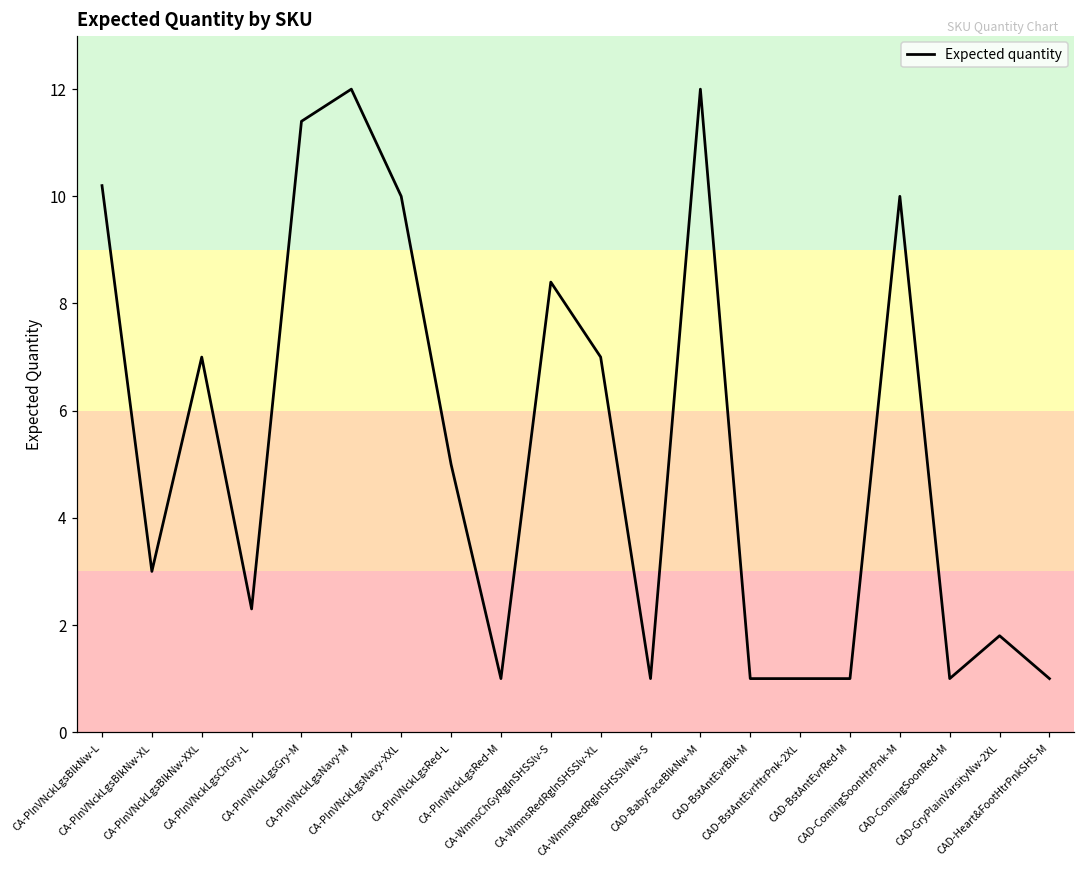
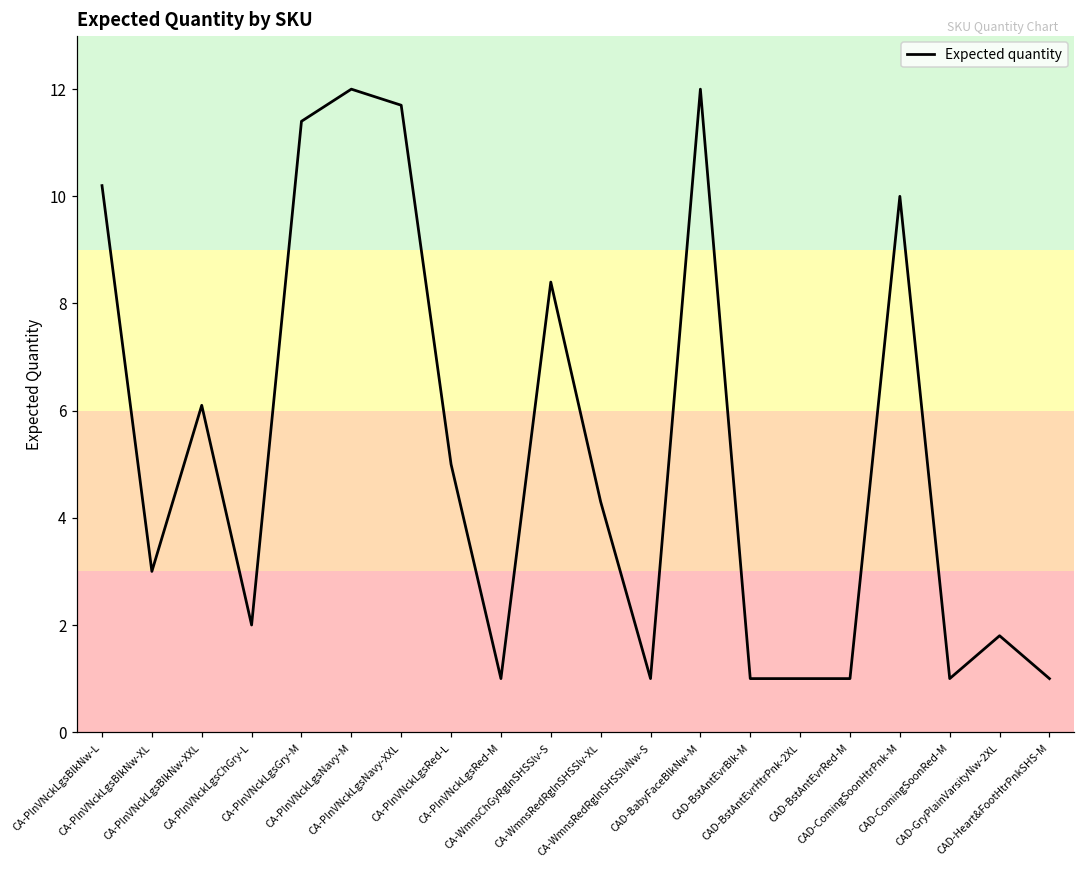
  {
    "CA-PlnVNckLgsBlkNw-L": 10.2,
    "CA-PlnVNckLgsBlkNw-XL": 3.0,
-   "CA-PlnVNckLgsBlkNw-XXL": 7.0,
-   "CA-PlnVNckLgsChGry-L": 2.3,
+   "CA-PlnVNckLgsBlkNw-XXL": 6.1,
+   "CA-PlnVNckLgsChGry-L": 2.0,
    "CA-PlnVNckLgsGry-M": 11.4,
    "CA-PlnVNckLgsNavy-M": 12.0,
-   "CA-PlnVNckLgsNavy-XXL": 10.0,
+   "CA-PlnVNckLgsNavy-XXL": 11.7,
    "CA-PlnVNckLgsRed-L": 5.0,
    "CA-PlnVNckLgsRed-M": 1.0,
    "CA-WmnsChGyRglnSHSSlv-S": 8.4,
-   "CA-WmnsRedRglnSHSSlv-XL": 7.0,
+   "CA-WmnsRedRglnSHSSlv-XL": 4.3,
    "CA-WmnsRedRglnSHSSlvNw-S": 1.0,
    "CAD-BabyFaceBlkNw-M": 12.0,
    "CAD-BstAntEvrBlk-M": 1.0,
    "CAD-BstAntEvrHtrPnk-2XL": 1.0,
    "CAD-BstAntEvrRed-M": 1.0,
    "CAD-ComingSoonHtrPnk-M": 10.0,
    "CAD-ComingSoonRed-M": 1.0,
    "CAD-GryPlainVarsityNw-2XL": 1.8,
    "CAD-Heart&FootHtrPnkSHS-M": 1.0
  }
